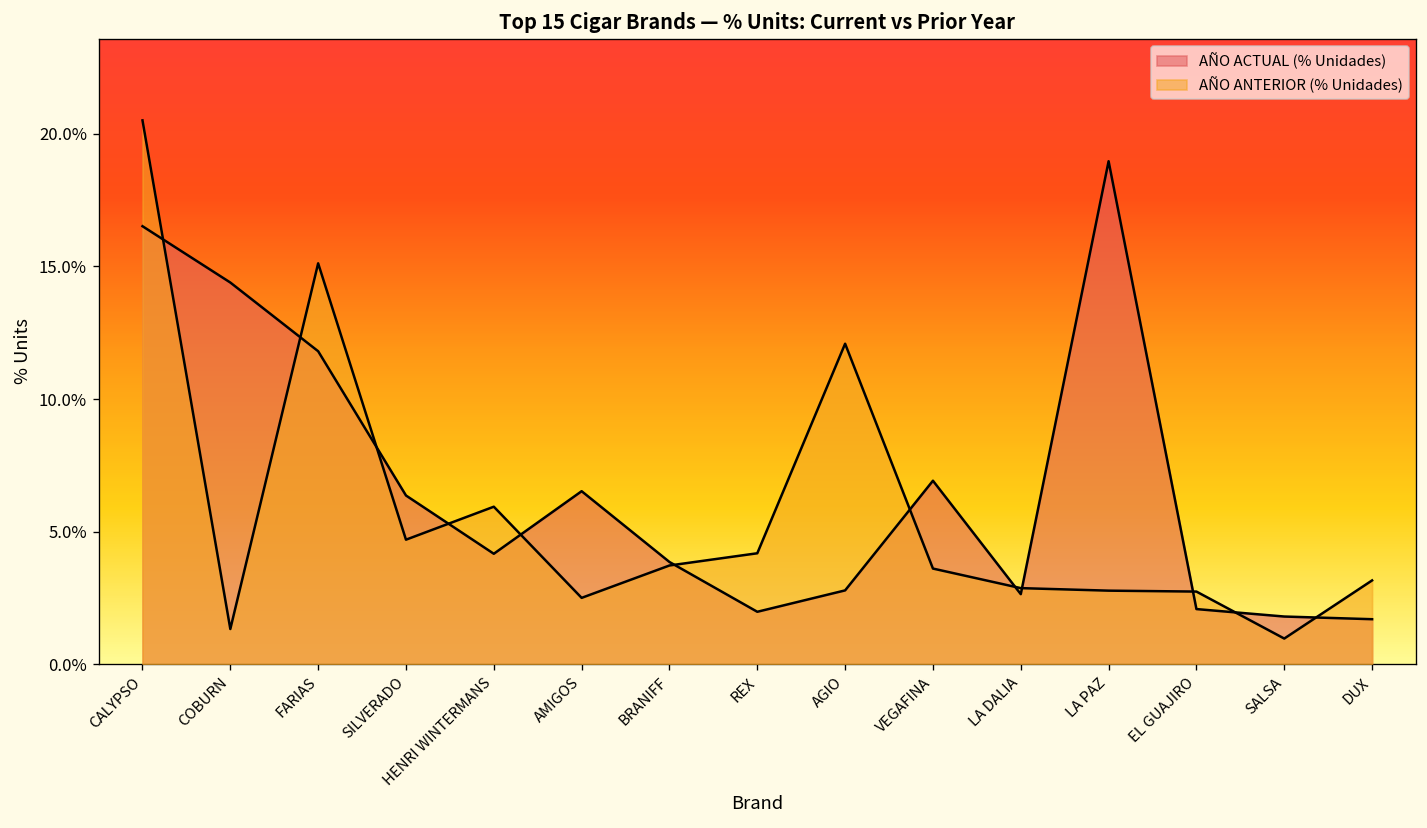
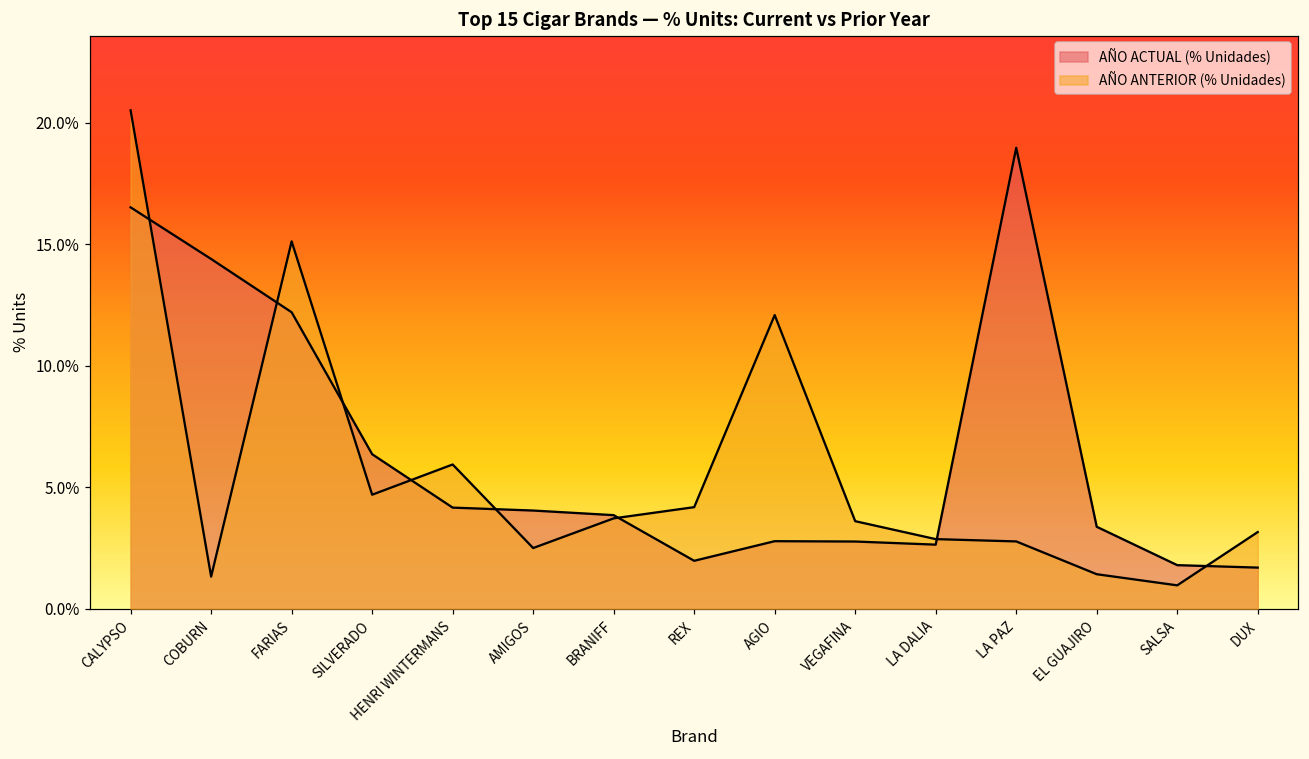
  {
    "AÑO ACTUAL (% Unidades)": {
      "CALYPSO": "16.5%",
      "COBURN": "14.4%",
-     "FARIAS": "11.8%",
+     "FARIAS": "12.2%",
      "SILVERADO": "6.4%",
      "HENRI WINTERMANS": "4.2%",
-     "AMIGOS": "6.5%",
+     "AMIGOS": "4.0%",
      "BRANIFF": "3.9%",
      "REX": "2.0%",
      "AGIO": "2.8%",
-     "VEGAFINA": "6.9%",
+     "VEGAFINA": "2.8%",
      "LA DALIA": "2.6%",
      "LA PAZ": "19.0%",
-     "EL GUAJIRO": "2.1%",
+     "EL GUAJIRO": "3.4%",
      "SALSA": "1.8%",
      "DUX": "1.7%"
    },
    "AÑO ANTERIOR (% Unidades)": {
      "CALYPSO": "20.5%",
      "COBURN": "1.3%",
      "FARIAS": "15.1%",
      "SILVERADO": "4.7%",
      "HENRI WINTERMANS": "5.9%",
      "AMIGOS": "2.5%",
      "BRANIFF": "3.7%",
      "REX": "4.2%",
      "AGIO": "12.1%",
      "VEGAFINA": "3.6%",
      "LA DALIA": "2.9%",
      "LA PAZ": "2.8%",
-     "EL GUAJIRO": "2.7%",
+     "EL GUAJIRO": "1.4%",
      "SALSA": "1.0%",
      "DUX": "3.2%"
    }
  }
